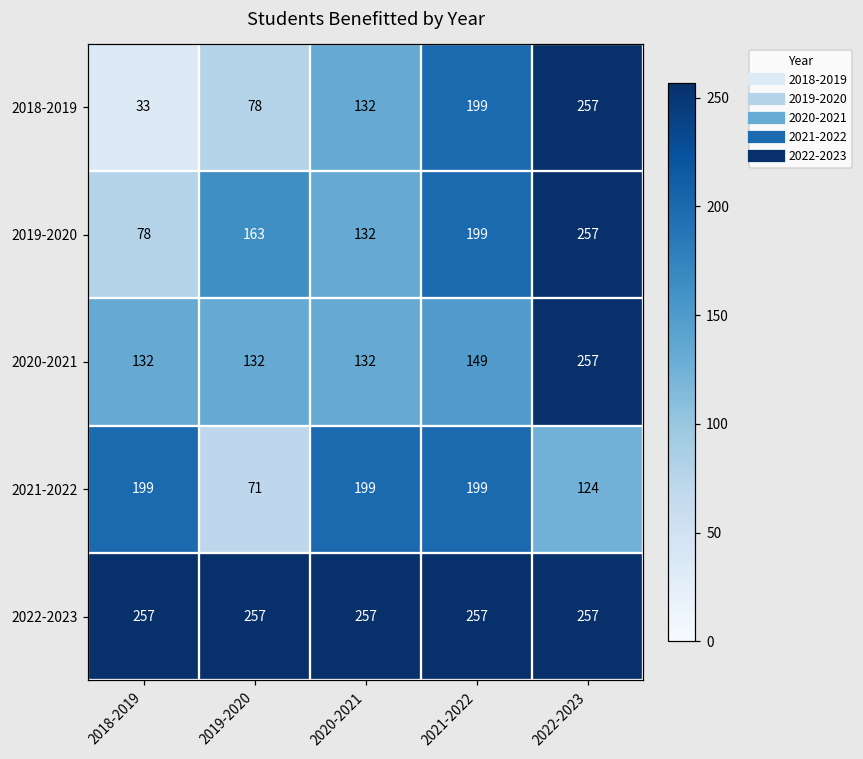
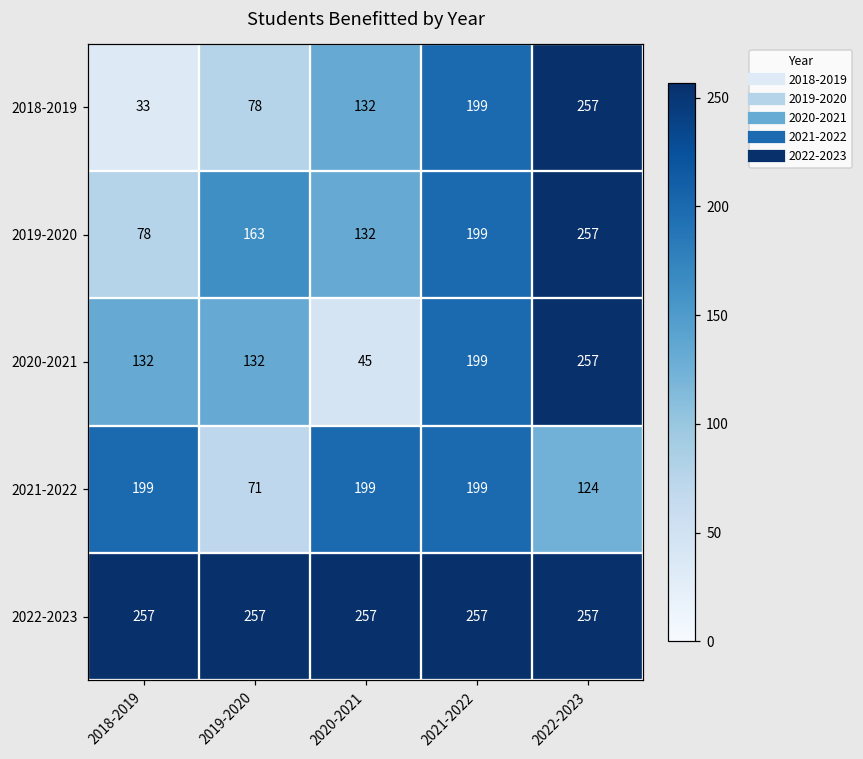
  {
    "2018-2019": {
      "2018-2019": 33,
      "2019-2020": 78,
      "2020-2021": 132,
      "2021-2022": 199,
      "2022-2023": 257
    },
    "2019-2020": {
      "2018-2019": 78,
      "2019-2020": 163,
      "2020-2021": 132,
      "2021-2022": 199,
      "2022-2023": 257
    },
    "2020-2021": {
      "2018-2019": 132,
      "2019-2020": 132,
-     "2020-2021": 132,
-     "2021-2022": 149,
+     "2020-2021": 45,
+     "2021-2022": 199,
      "2022-2023": 257
    },
    "2021-2022": {
      "2018-2019": 199,
      "2019-2020": 71,
      "2020-2021": 199,
      "2021-2022": 199,
      "2022-2023": 124
    },
    "2022-2023": {
      "2018-2019": 257,
      "2019-2020": 257,
      "2020-2021": 257,
      "2021-2022": 257,
      "2022-2023": 257
    }
  }
